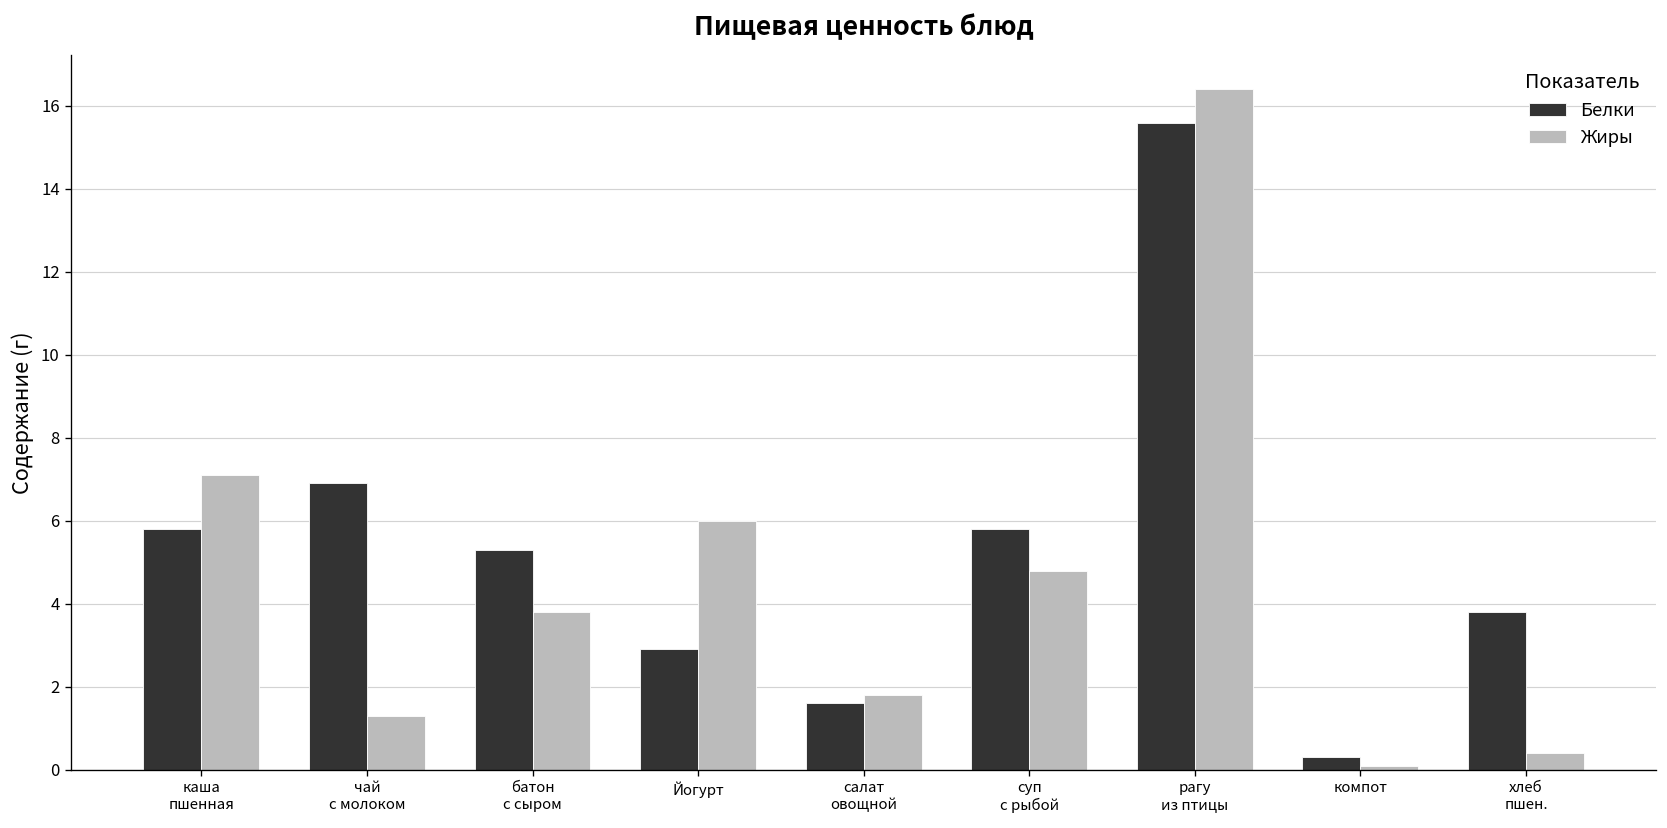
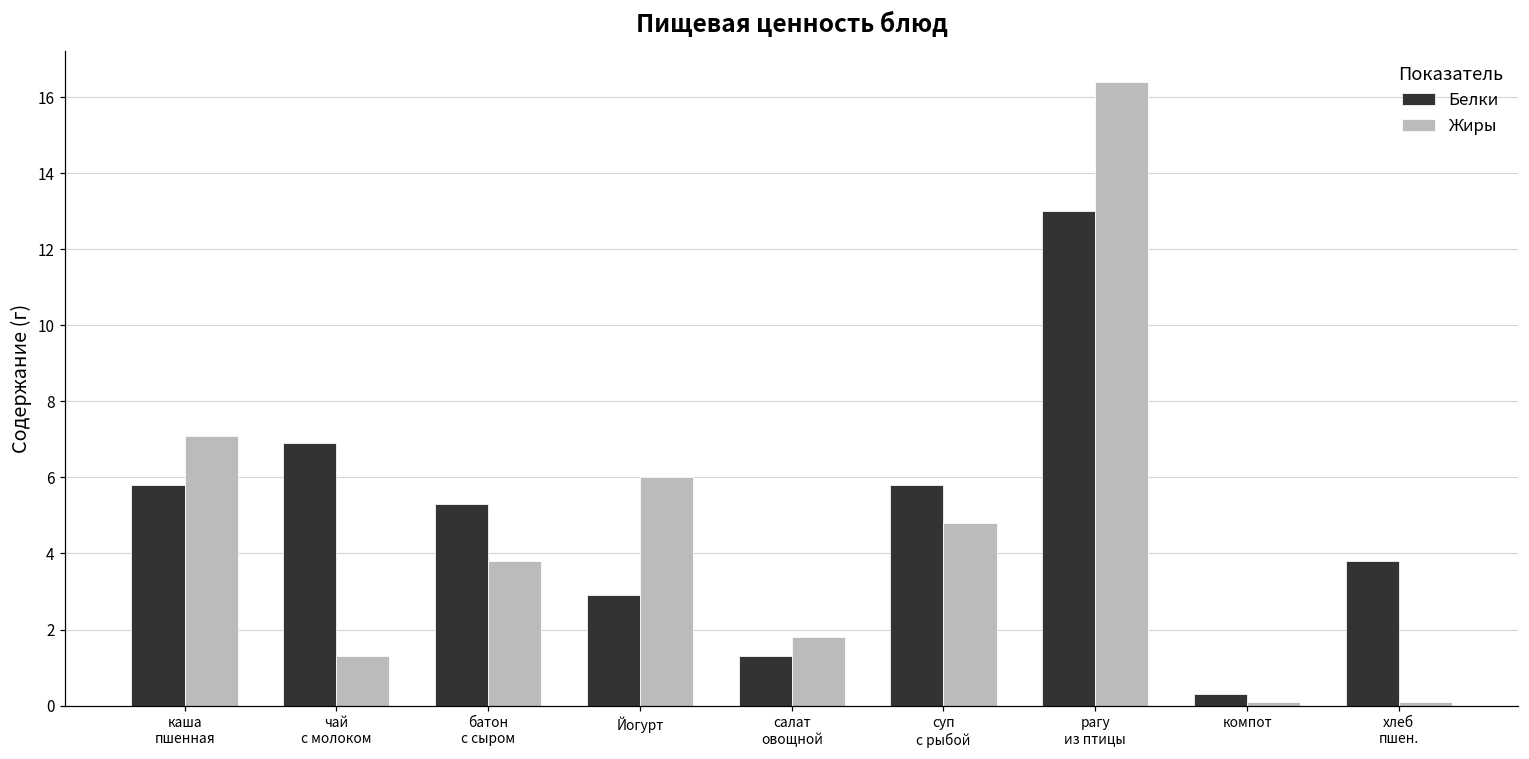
  {
    "Белки": {
      "каша пшенная": 5.8,
      "чай с молоком": 6.9,
      "батон с сыром": 5.3,
      "Йогурт": 2.9,
-     "салат овощной": 1.6,
+     "салат овощной": 1.3,
      "суп с рыбой": 5.8,
-     "рагу из птицы": 15.6,
+     "рагу из птицы": 13.0,
      "компот": 0.3,
      "хлеб пшен.": 3.8
    },
    "Жиры": {
      "каша пшенная": 7.1,
      "чай с молоком": 1.3,
      "батон с сыром": 3.8,
      "Йогурт": 6.0,
      "салат овощной": 1.8,
      "суп с рыбой": 4.8,
      "рагу из птицы": 16.4,
      "компот": 0.1,
-     "хлеб пшен.": 0.4
+     "хлеб пшен.": 0.1
    }
  }
